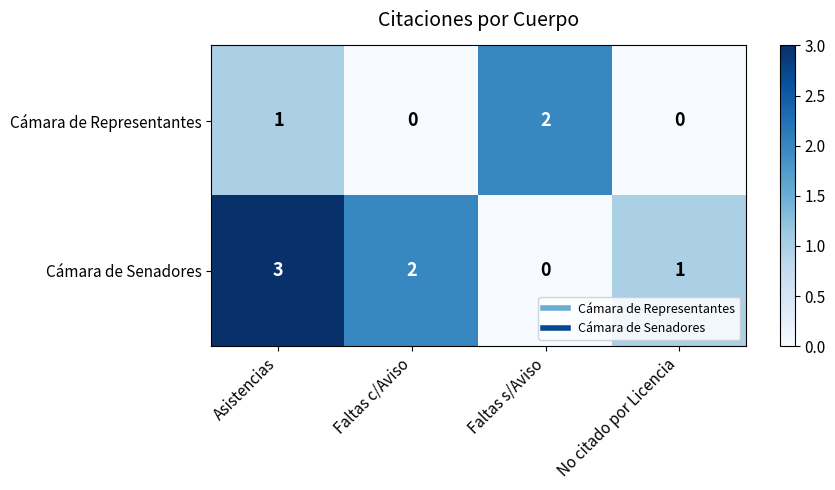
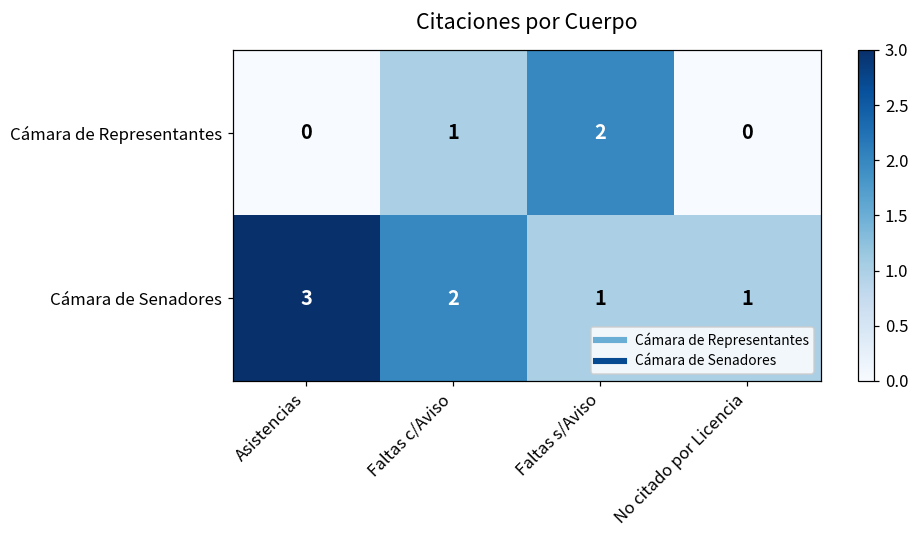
  {
    "Cámara de Representantes": {
-     "Asistencias": 1,
-     "Faltas c/Aviso": 0,
+     "Asistencias": 0,
+     "Faltas c/Aviso": 1,
      "Faltas s/Aviso": 2,
      "No citado por Licencia": 0
    },
    "Cámara de Senadores": {
      "Asistencias": 3,
      "Faltas c/Aviso": 2,
-     "Faltas s/Aviso": 0,
+     "Faltas s/Aviso": 1,
      "No citado por Licencia": 1
    }
  }
